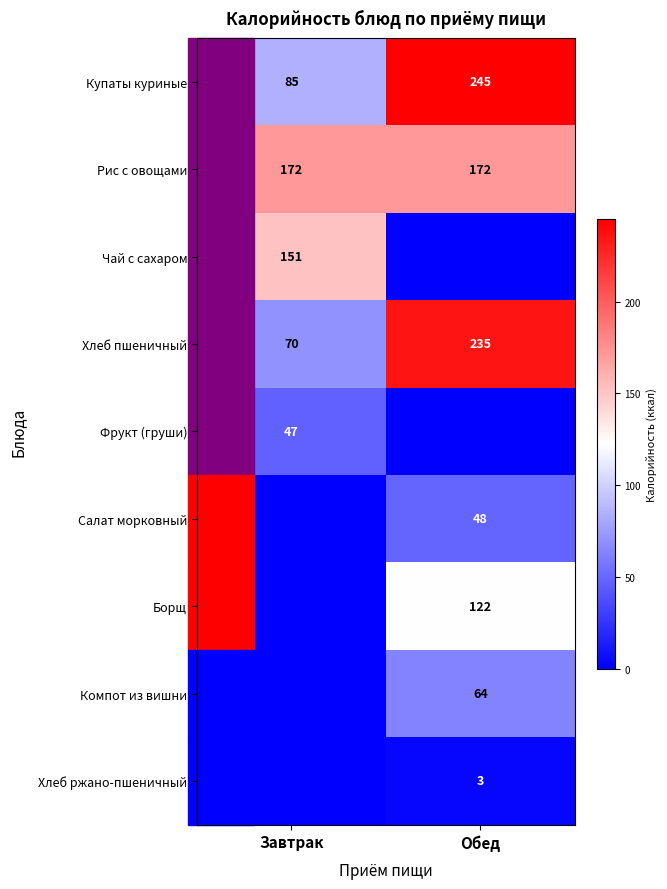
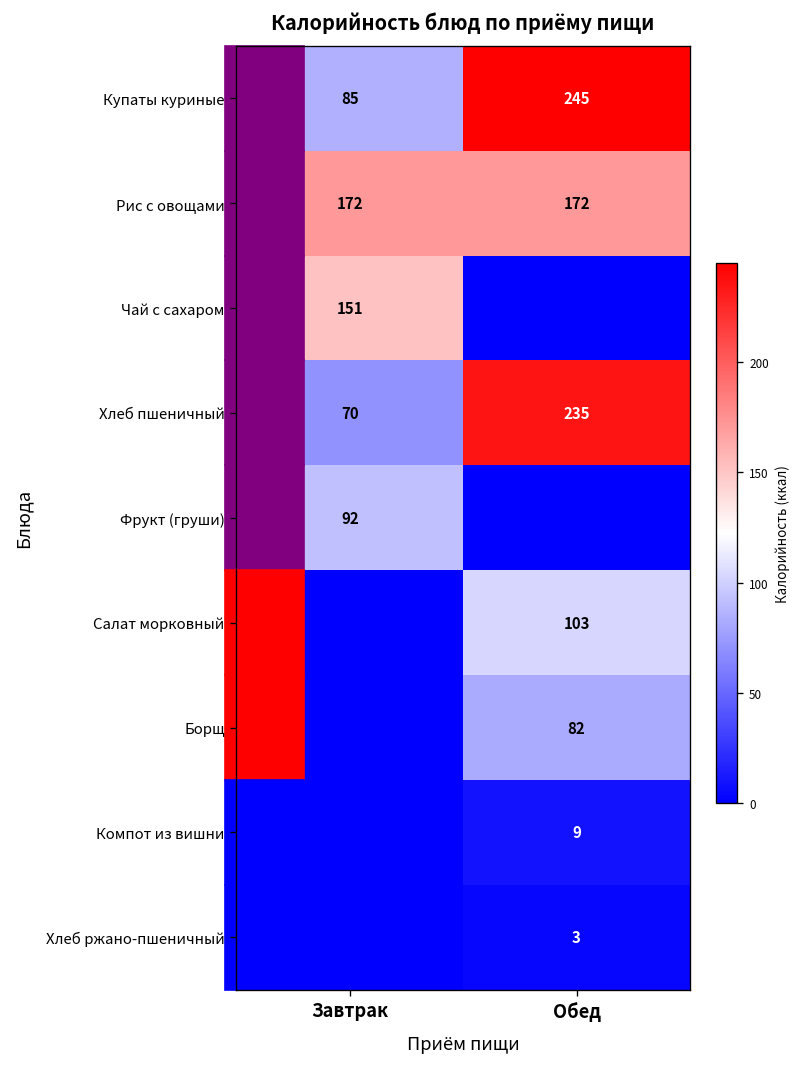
  {
    "Купаты куриные": {
      "Завтрак": 85,
      "Обед": 245
    },
    "Рис с овощами": {
      "Завтрак": 172,
      "Обед": 172
    },
    "Чай с сахаром": {
      "Завтрак": 151
    },
    "Хлеб пшеничный": {
      "Завтрак": 70,
      "Обед": 235
    },
    "Фрукт (груши)": {
-     "Завтрак": 47
+     "Завтрак": 92
    },
    "Салат морковный": {
-     "Обед": 48
+     "Обед": 103
    },
    "Борщ": {
-     "Обед": 122
+     "Обед": 82
    },
    "Компот из вишни": {
-     "Обед": 64
+     "Обед": 9
    },
    "Хлеб ржано-пшеничный": {
      "Обед": 3
    }
  }
